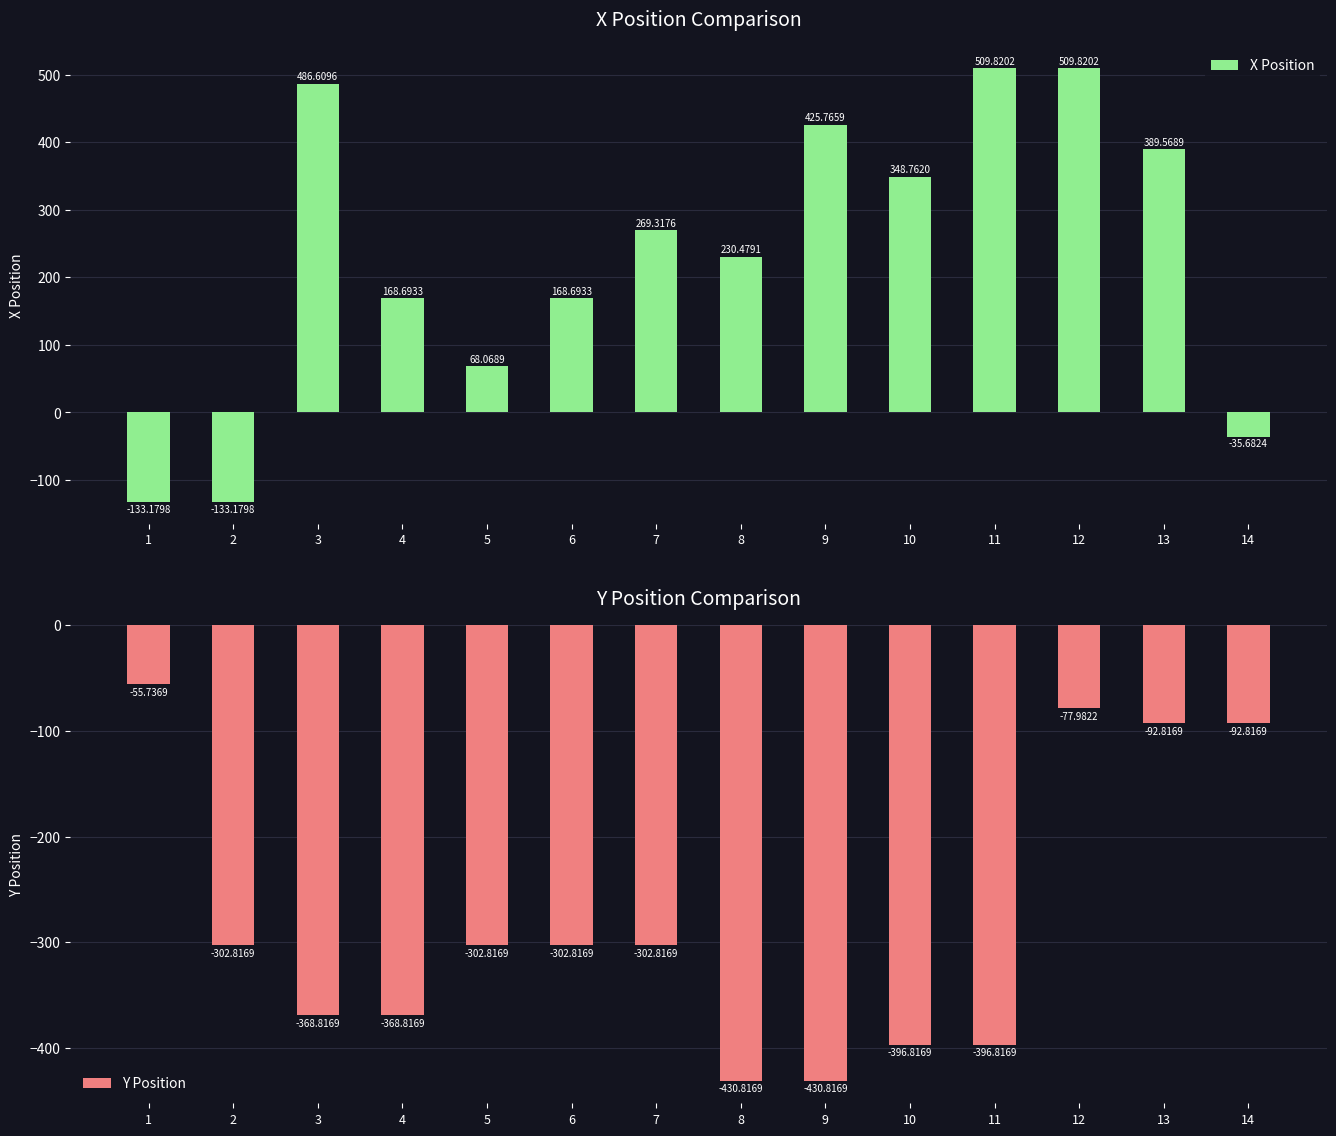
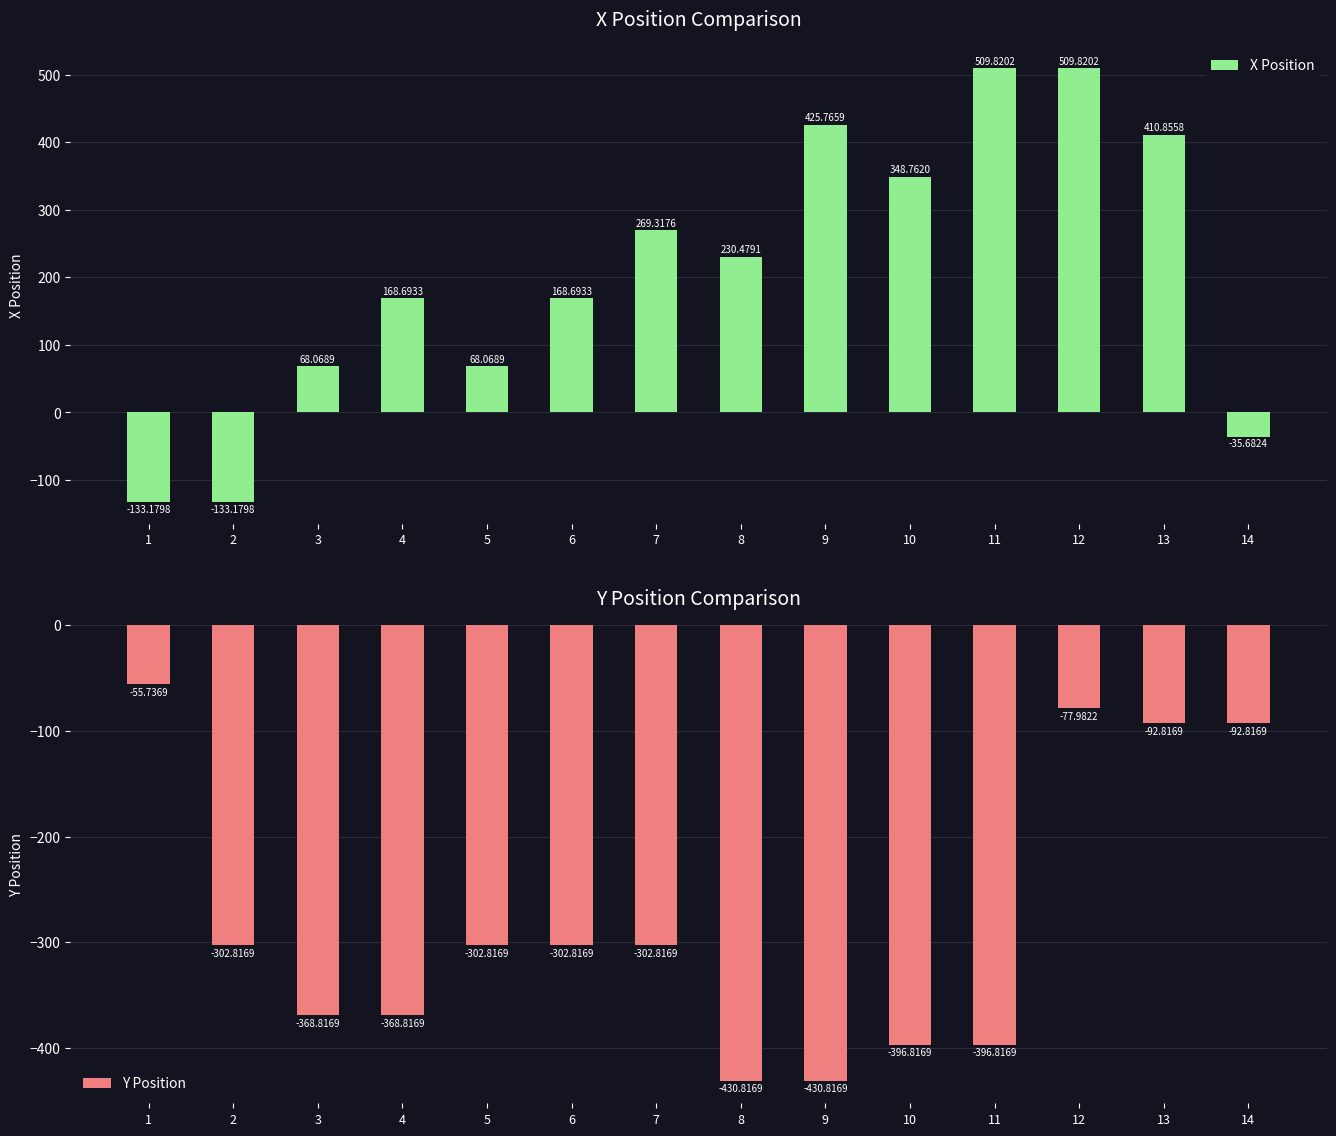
  {
    "X Position Comparison": {
      "1": -133.1798,
      "2": -133.1798,
-     "3": 486.6096,
+     "3": 68.0689,
      "4": 168.6933,
      "5": 68.0689,
      "6": 168.6933,
      "7": 269.3176,
      "8": 230.4791,
      "9": 425.7659,
      "10": 348.7620,
      "11": 509.8202,
      "12": 509.8202,
-     "13": 389.5689,
+     "13": 410.8558,
      "14": -35.6824
    },
    "Y Position Comparison": {
      "1": -55.7369,
      "2": -302.8169,
      "3": -368.8169,
      "4": -368.8169,
      "5": -302.8169,
      "6": -302.8169,
      "7": -302.8169,
      "8": -430.8169,
      "9": -430.8169,
      "10": -396.8169,
      "11": -396.8169,
      "12": -77.9822,
      "13": -92.8169,
      "14": -92.8169
    }
  }
